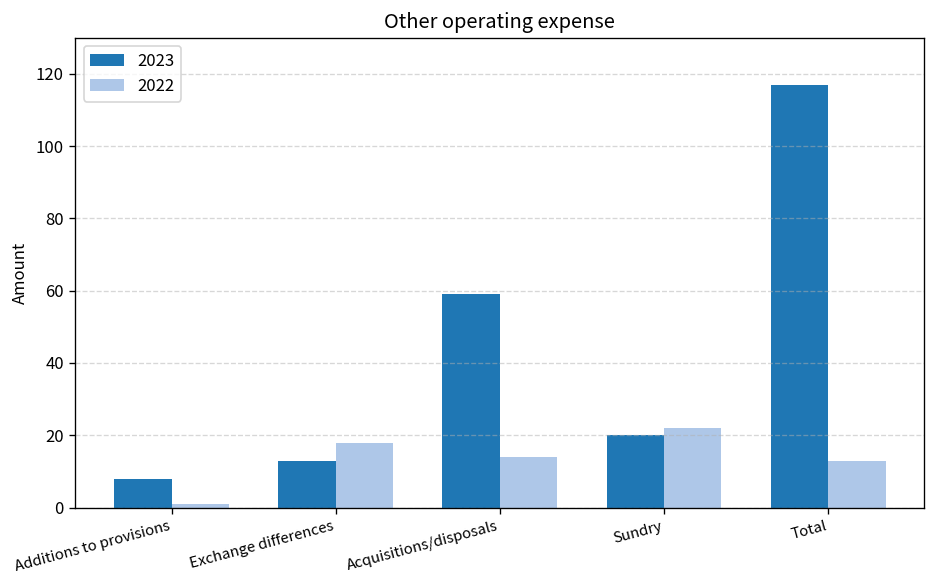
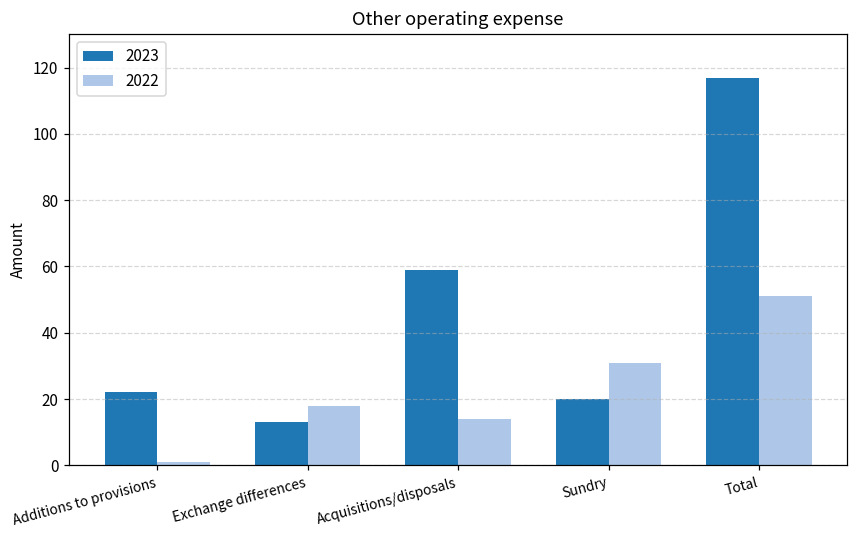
  {
    "2023": {
-     "Additions to provisions": 8,
+     "Additions to provisions": 22,
      "Exchange differences": 13,
      "Acquisitions/disposals": 59,
      "Sundry": 20,
      "Total": 117
    },
    "2022": {
      "Additions to provisions": 1,
      "Exchange differences": 18,
      "Acquisitions/disposals": 14,
-     "Sundry": 22,
-     "Total": 13
+     "Sundry": 31,
+     "Total": 51
    }
  }
